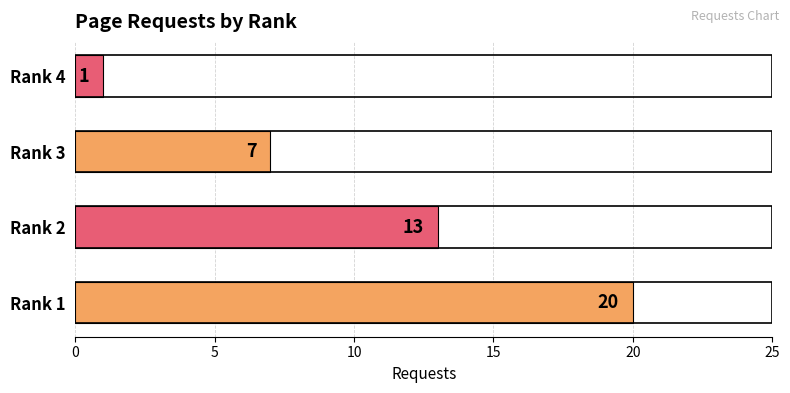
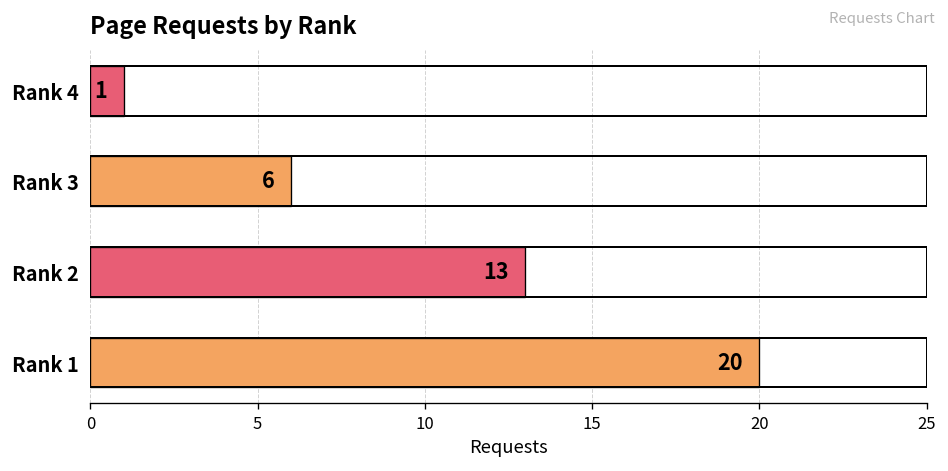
  {
    "Rank 4": 1,
-   "Rank 3": 7,
+   "Rank 3": 6,
    "Rank 2": 13,
    "Rank 1": 20
  }
